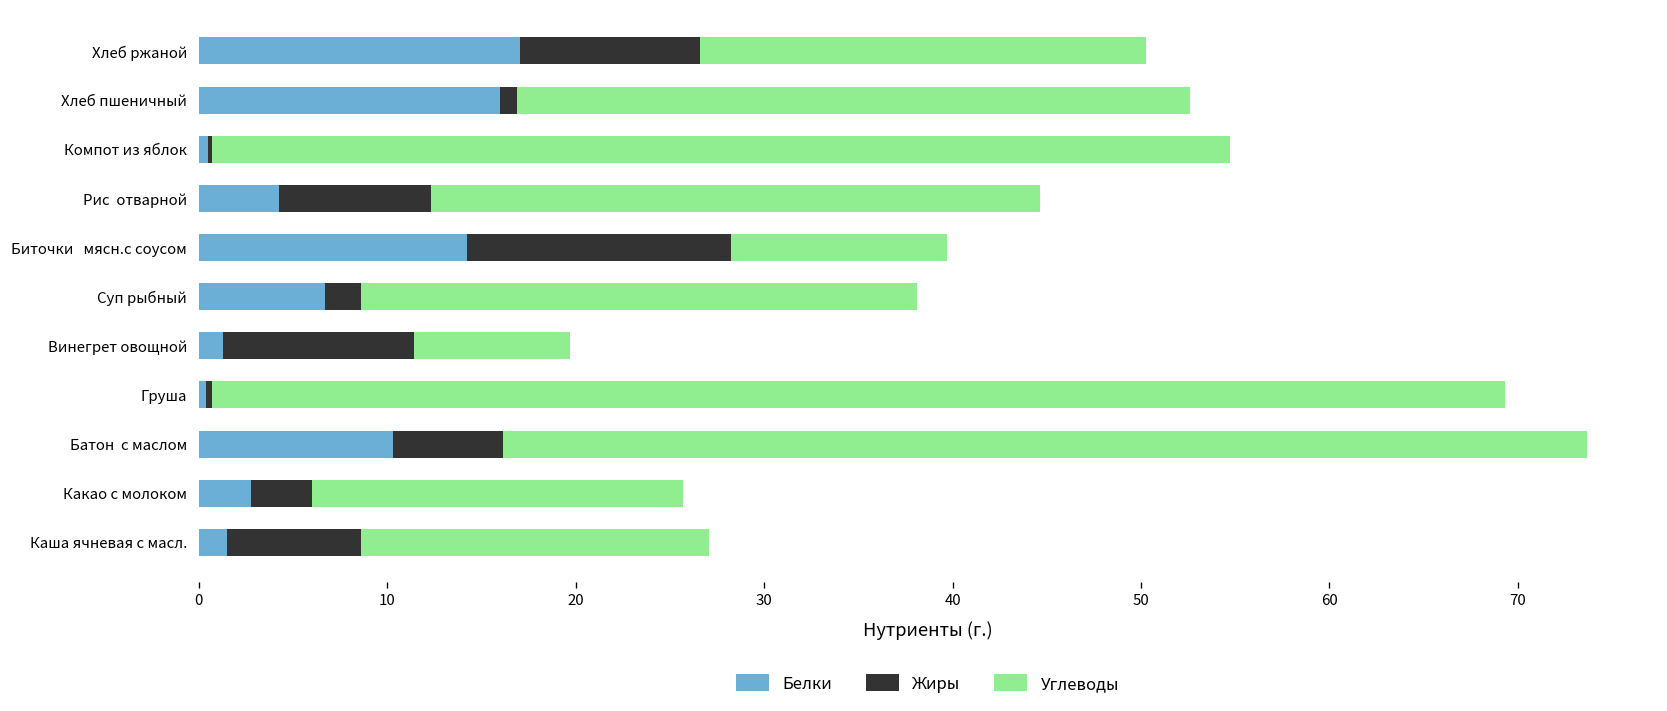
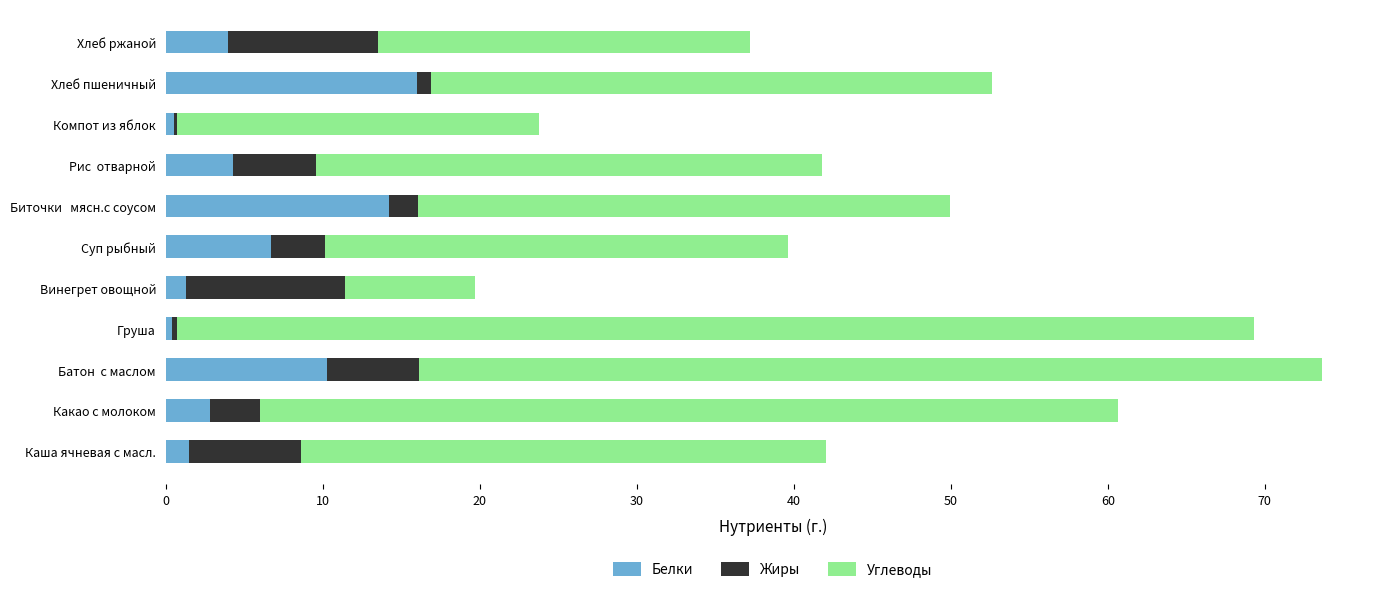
  {
    "Белки": {
-     "Хлеб ржаной": 17.0,
+     "Хлеб ржаной": 4.0,
      "Хлеб пшеничный": 16.0,
      "Компот из яблок": 0.5,
      "Рис отварной": 4.3,
      "Биточки мясн.с соусом": 14.2,
      "Суп рыбный": 6.7,
      "Винегрет овощной": 1.3,
      "Груша": 0.4,
      "Батон с маслом": 10.3,
      "Какао с молоком": 2.8,
      "Каша ячневая с масл.": 1.5
    },
    "Жиры": {
      "Хлеб ржаной": 9.6,
      "Хлеб пшеничный": 0.9,
      "Компот из яблок": 0.2,
-     "Рис отварной": 8.1,
-     "Биточки мясн.с соусом": 14.0,
-     "Суп рыбный": 1.9,
+     "Рис отварной": 5.3,
+     "Биточки мясн.с соусом": 1.8,
+     "Суп рыбный": 3.4,
      "Винегрет овощной": 10.1,
      "Груша": 0.3,
      "Батон с маслом": 5.9,
      "Какао с молоком": 3.2,
      "Каша ячневая с масл.": 7.1
    },
    "Углеводы": {
      "Хлеб ржаной": 23.6,
      "Хлеб пшеничный": 35.7,
-     "Компот из яблок": 54.0,
+     "Компот из яблок": 23.1,
      "Рис отварной": 32.3,
-     "Биточки мясн.с соусом": 11.4,
+     "Биточки мясн.с соусом": 33.9,
      "Суп рыбный": 29.5,
      "Винегрет овощной": 8.3,
      "Груша": 68.6,
      "Батон с маслом": 57.5,
-     "Какао с молоком": 19.7,
-     "Каша ячневая с масл.": 18.5
+     "Какао с молоком": 54.7,
+     "Каша ячневая с масл.": 33.5
    }
  }
